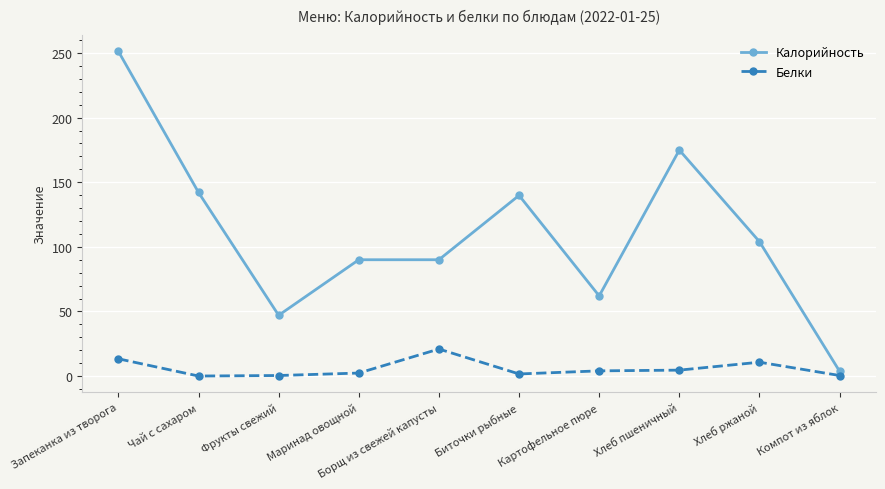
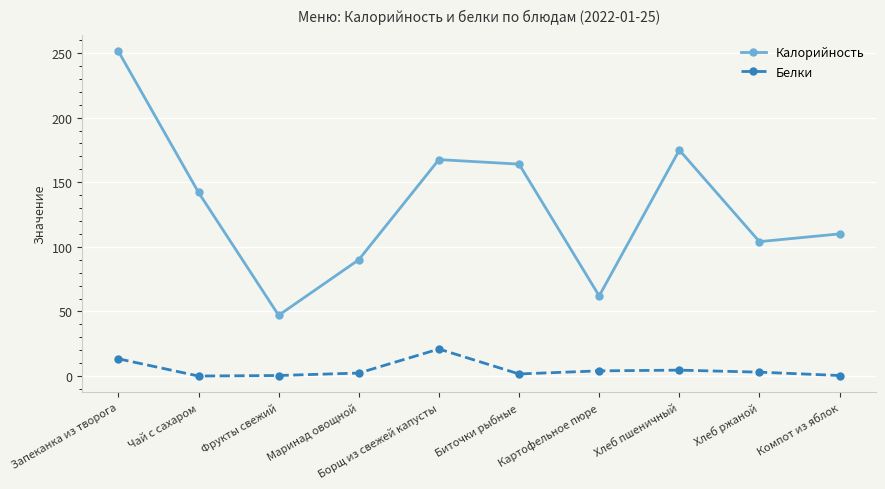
  {
    "Калорийность": {
      "Запеканка из творога": 251,
      "Чай с сахаром": 142,
      "Фрукты свежий": 47,
      "Маринад овощной": 90,
-     "Борщ из свежей капусты": 90,
-     "Биточки рыбные": 140,
+     "Борщ из свежей капусты": 168,
+     "Биточки рыбные": 164,
      "Картофельное пюре": 62,
      "Хлеб пшеничный": 175,
      "Хлеб ржаной": 104,
-     "Компот из яблок": 4
+     "Компот из яблок": 110
    },
    "Белки": {
      "Запеканка из творога": 13,
      "Чай с сахаром": 0,
      "Фрукты свежий": 0,
      "Маринад овощной": 2,
      "Борщ из свежей капусты": 21,
      "Биточки рыбные": 2,
      "Картофельное пюре": 4,
      "Хлеб пшеничный": 5,
-     "Хлеб ржаной": 11,
+     "Хлеб ржаной": 3,
      "Компот из яблок": 0
    }
  }
